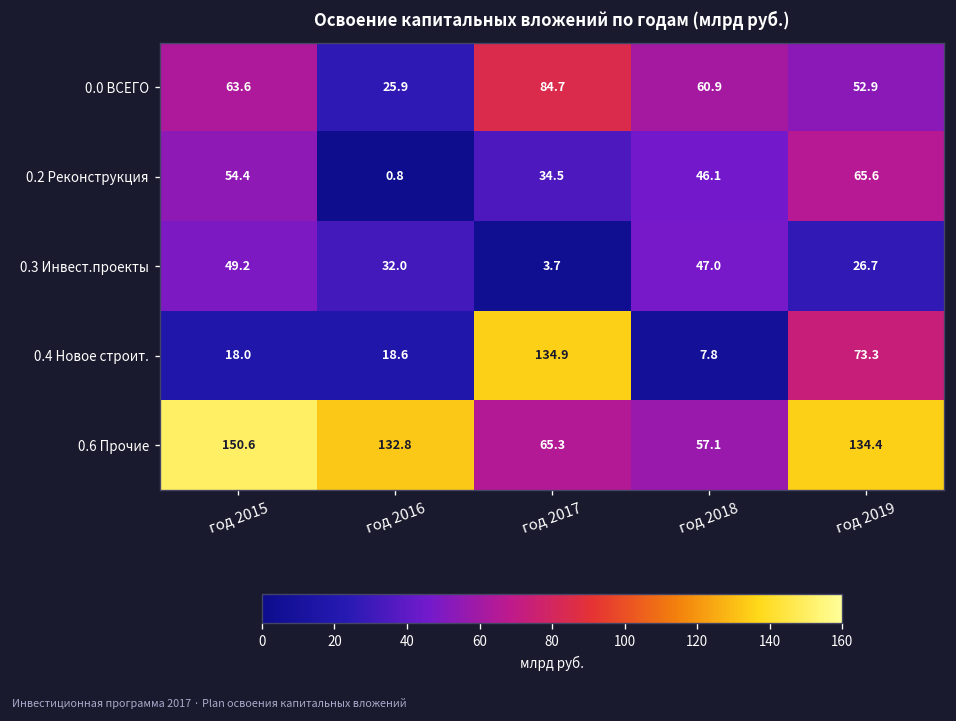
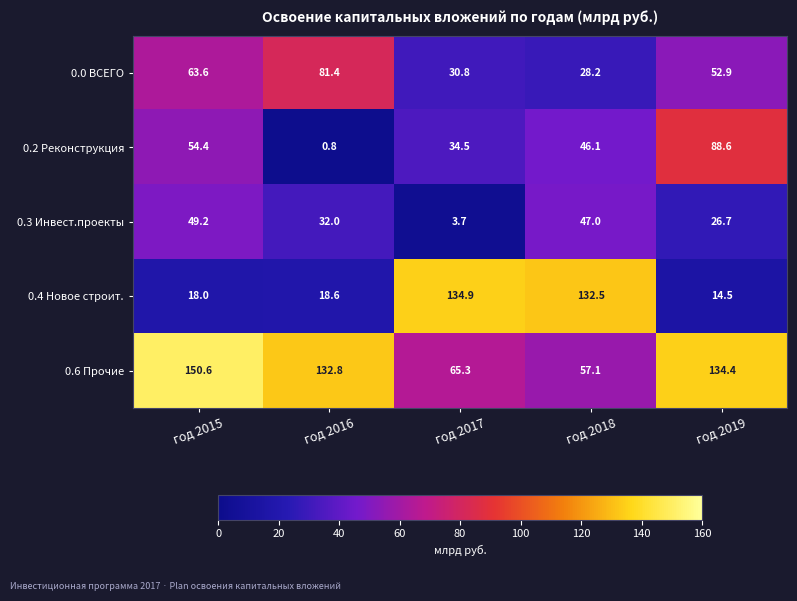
  {
    "0.0 ВСЕГО": {
      "год 2015": 63.6,
-     "год 2016": 25.9,
-     "год 2017": 84.7,
-     "год 2018": 60.9,
+     "год 2016": 81.4,
+     "год 2017": 30.8,
+     "год 2018": 28.2,
      "год 2019": 52.9
    },
    "0.2 Реконструкция": {
      "год 2015": 54.4,
      "год 2016": 0.8,
      "год 2017": 34.5,
      "год 2018": 46.1,
-     "год 2019": 65.6
+     "год 2019": 88.6
    },
    "0.3 Инвест.проекты": {
      "год 2015": 49.2,
      "год 2016": 32.0,
      "год 2017": 3.7,
      "год 2018": 47.0,
      "год 2019": 26.7
    },
    "0.4 Новое строит.": {
      "год 2015": 18.0,
      "год 2016": 18.6,
      "год 2017": 134.9,
-     "год 2018": 7.8,
-     "год 2019": 73.3
+     "год 2018": 132.5,
+     "год 2019": 14.5
    },
    "0.6 Прочие": {
      "год 2015": 150.6,
      "год 2016": 132.8,
      "год 2017": 65.3,
      "год 2018": 57.1,
      "год 2019": 134.4
    }
  }
